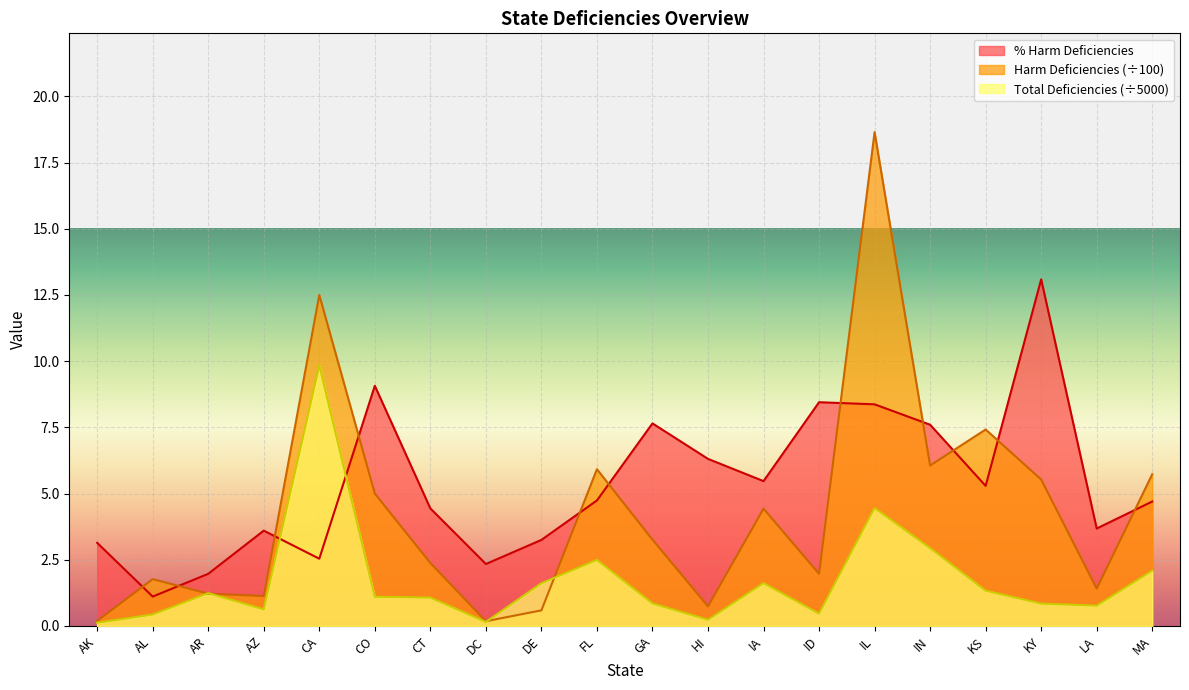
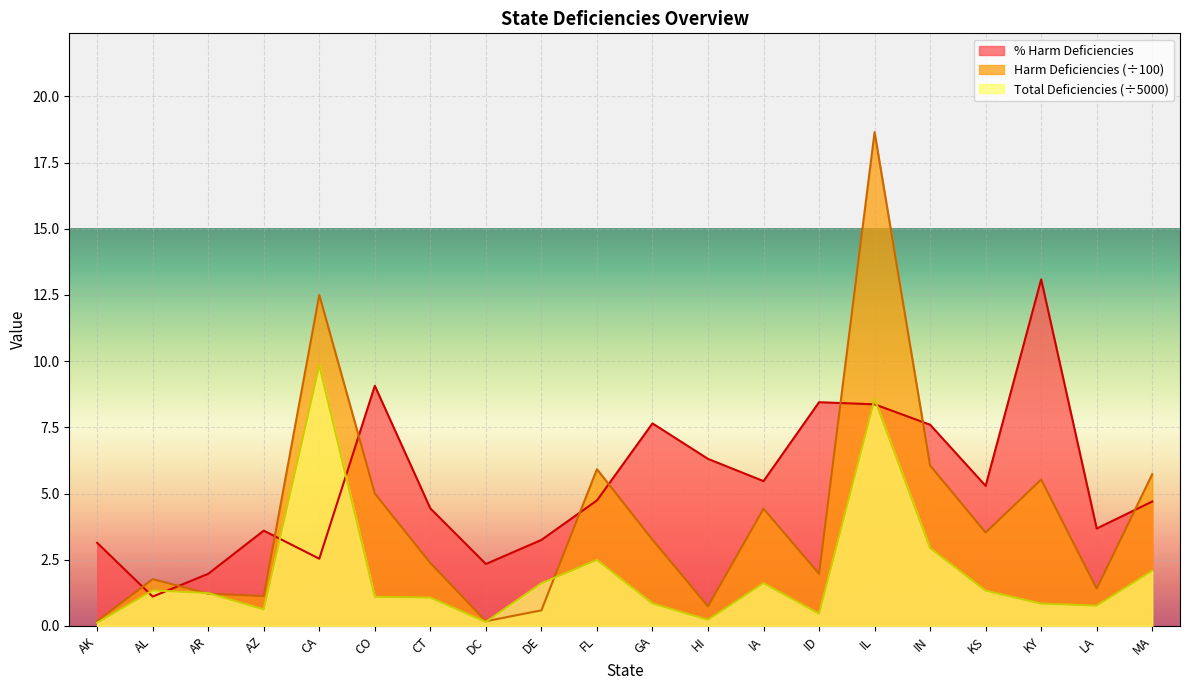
  {
    "% Harm Deficiencies": {
      "AK": 3.1,
      "AL": 1.1,
      "AR": 2.0,
      "AZ": 3.6,
      "CA": 2.5,
      "CO": 9.1,
      "CT": 4.4,
      "DC": 2.3,
      "DE": 3.3,
      "FL": 4.7,
      "GA": 7.7,
      "HI": 6.3,
      "IA": 5.5,
      "ID": 8.5,
      "IL": 8.4,
      "IN": 7.6,
      "KS": 5.3,
      "KY": 13.1,
      "LA": 3.7,
      "MA": 4.7
    },
    "Harm Deficiencies (÷100)": {
      "AL": 1.8,
      "AZ": 1.1,
      "CA": 12.5,
      "CO": 5.0,
      "CT": 2.4,
      "DE": 0.6,
      "FL": 5.9,
      "GA": 3.3,
      "HI": 0.7,
      "IA": 4.4,
      "ID": 2.0,
      "IL": 18.7,
      "IN": 6.1,
-     "KS": 7.4,
+     "KS": 3.5,
      "KY": 5.5,
      "LA": 1.4,
      "MA": 5.7
    },
    "Total Deficiencies (÷5000)": {
-     "AL": 0.4,
+     "AL": 1.3,
      "AZ": 0.6,
      "CA": 9.8,
      "CO": 1.1,
      "CT": 1.1,
      "DE": 1.6,
      "FL": 2.5,
      "GA": 0.9,
      "HI": 0.2,
      "IA": 1.6,
      "ID": 0.5,
-     "IL": 4.5,
+     "IL": 8.6,
      "IN": 2.9,
      "KS": 1.3,
      "KY": 0.8,
      "LA": 0.8,
      "MA": 2.1
    }
  }
